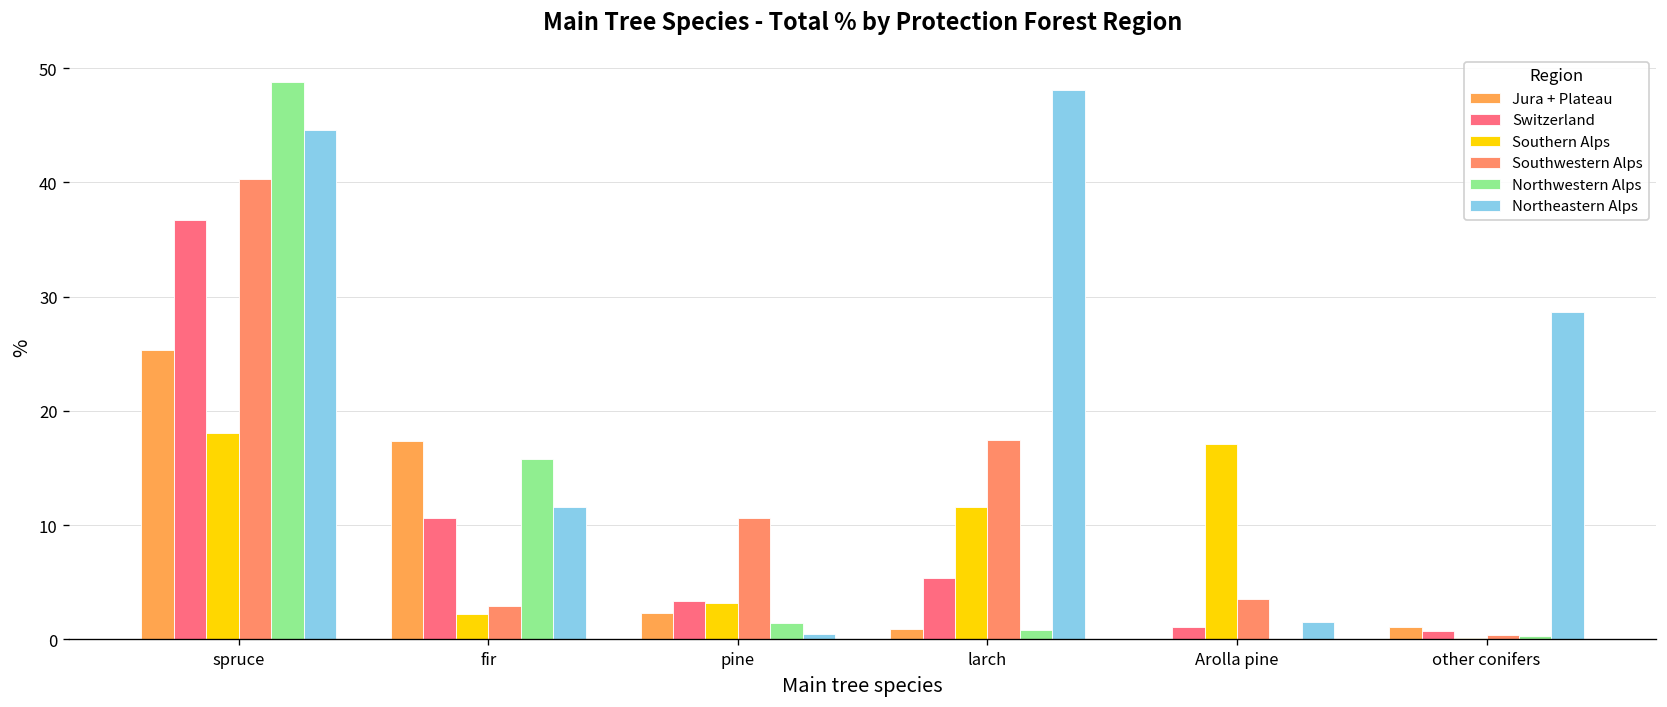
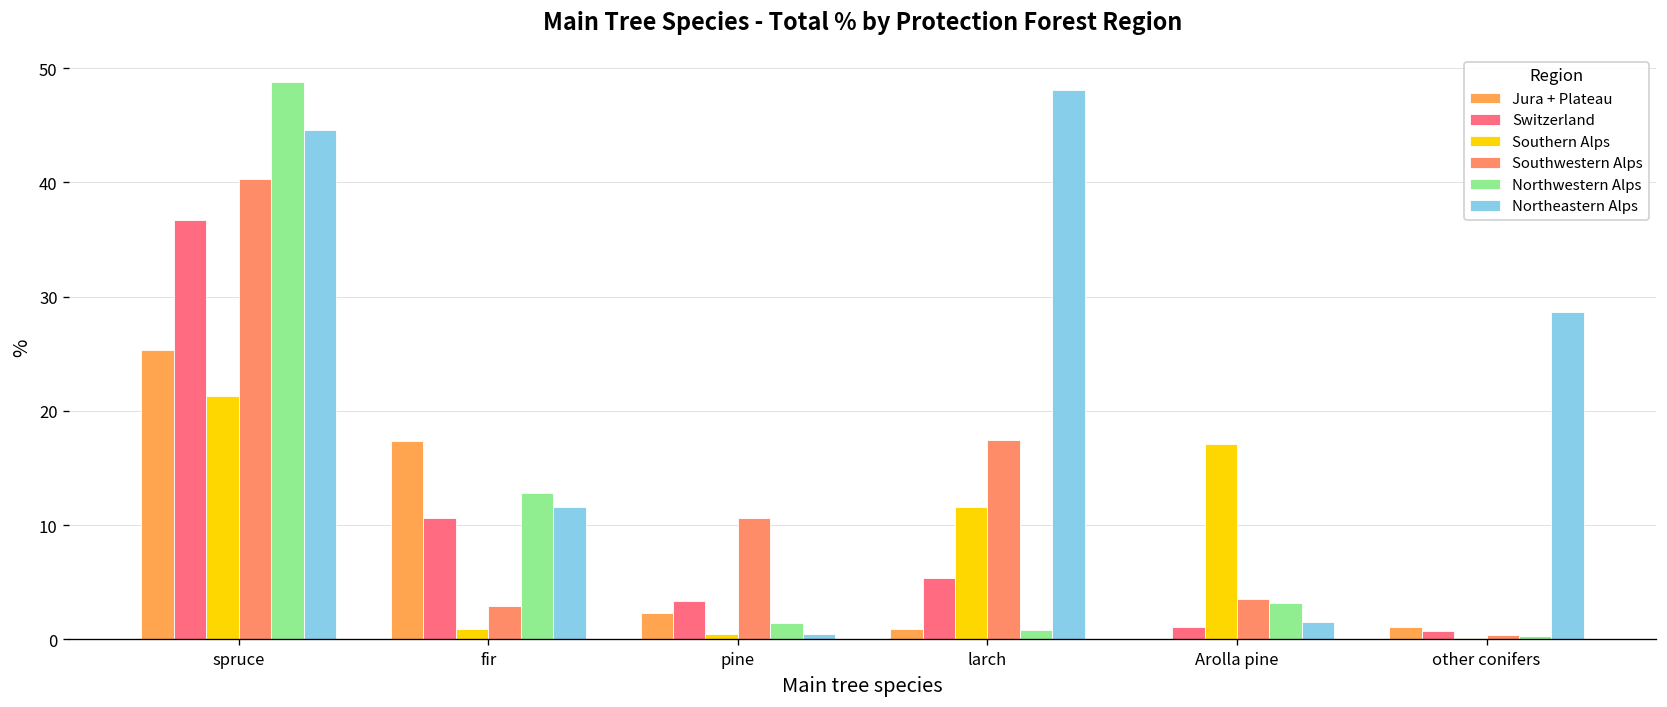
  {
    "Southern Alps": {
-     "spruce": 18,
-     "fir": 2,
-     "pine": 3,
+     "spruce": 21,
+     "fir": 1,
+     "pine": 1,
      "larch": 12,
      "Arolla pine": 17
    },
    "Northwestern Alps": {
      "spruce": 49,
-     "fir": 16,
+     "fir": 13,
      "pine": 1,
      "larch": 1,
-     "Arolla pine": 0,
+     "Arolla pine": 3,
      "other conifers": 0
    },
    "Northeastern Alps": {
      "spruce": 45,
      "fir": 12,
      "pine": 1,
      "larch": 48,
      "Arolla pine": 2,
      "other conifers": 29
    }
  }
